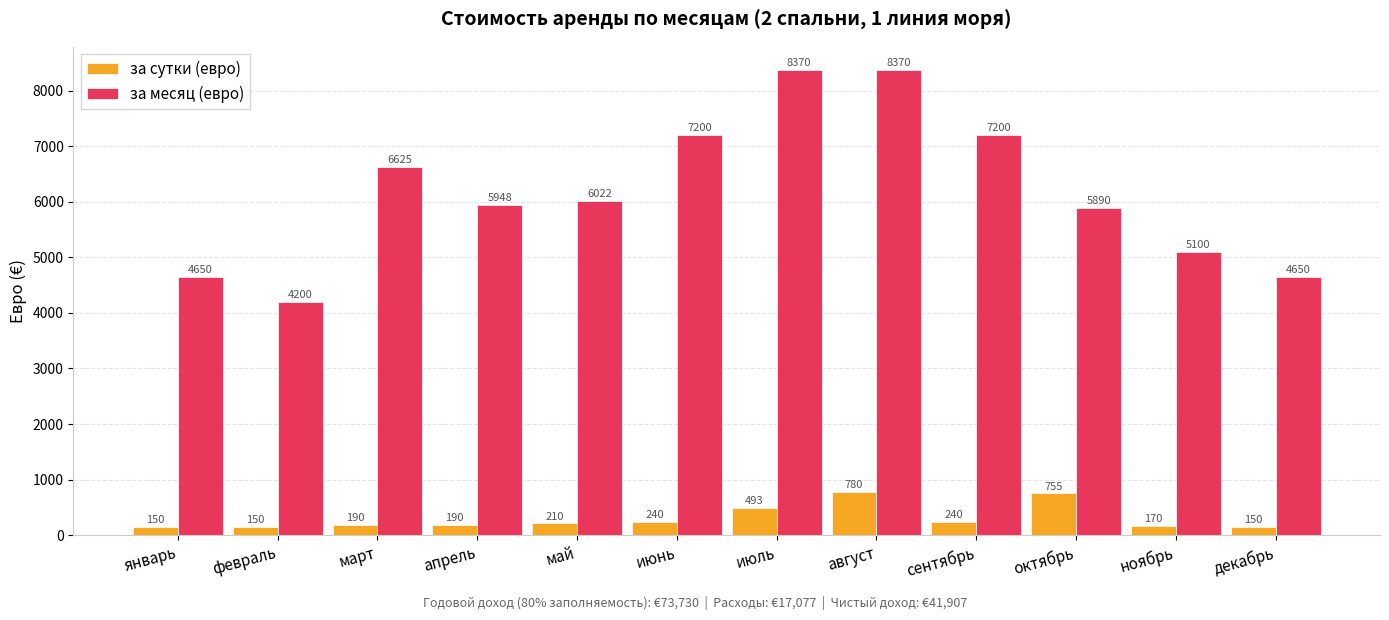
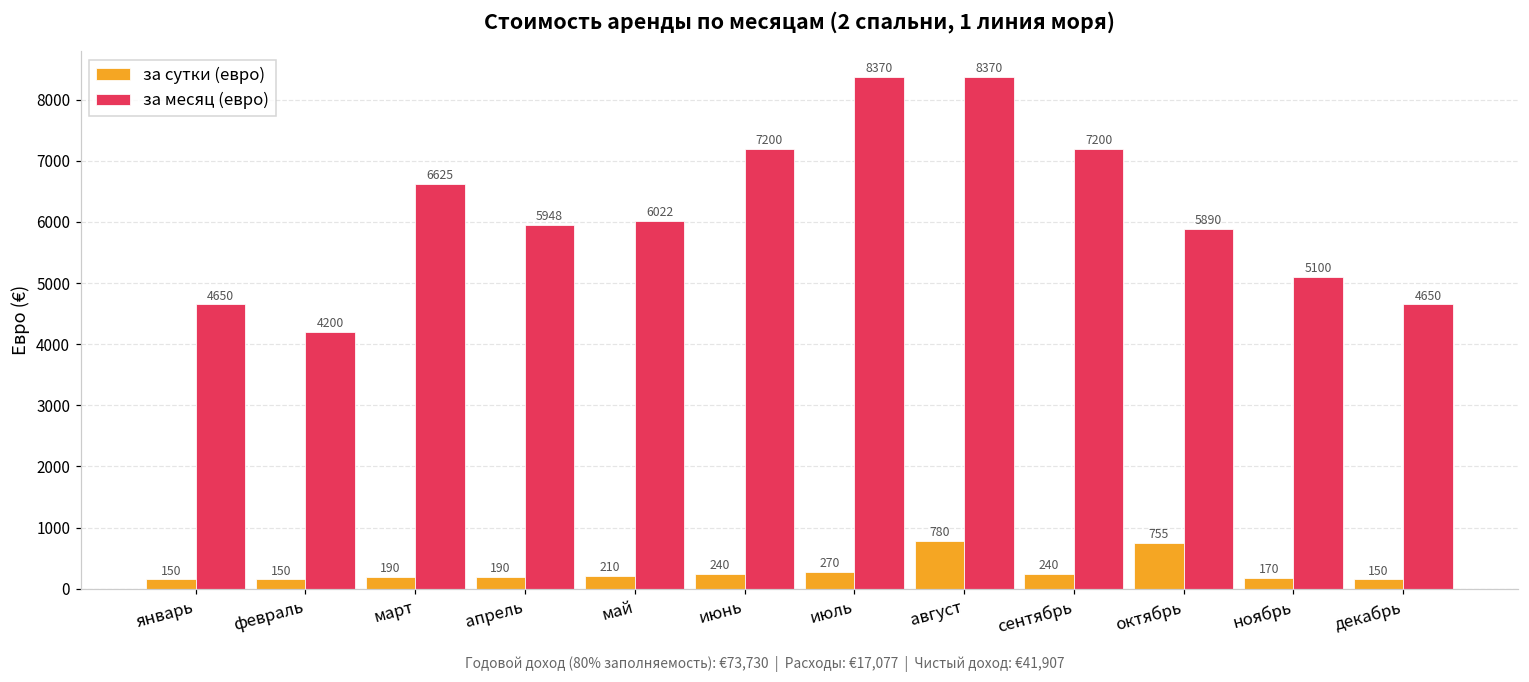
  {
    "за сутки (евро)": {
      "январь": 150,
      "февраль": 150,
      "март": 190,
      "апрель": 190,
      "май": 210,
      "июнь": 240,
-     "июль": 493,
+     "июль": 270,
      "август": 780,
      "сентябрь": 240,
      "октябрь": 755,
      "ноябрь": 170,
      "декабрь": 150
    },
    "за месяц (евро)": {
      "январь": 4650,
      "февраль": 4200,
      "март": 6625,
      "апрель": 5948,
      "май": 6022,
      "июнь": 7200,
      "июль": 8370,
      "август": 8370,
      "сентябрь": 7200,
      "октябрь": 5890,
      "ноябрь": 5100,
      "декабрь": 4650
    }
  }
